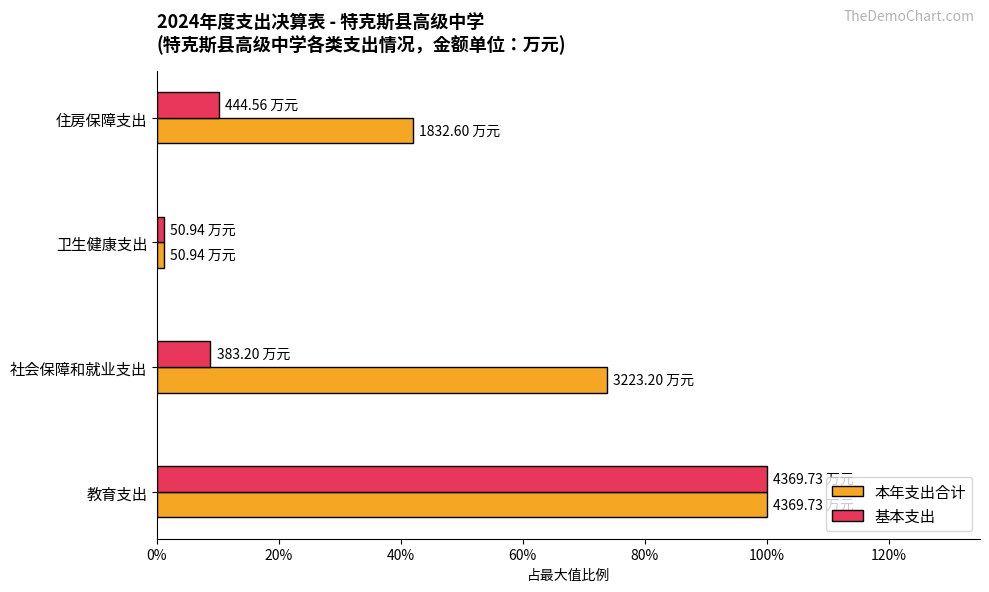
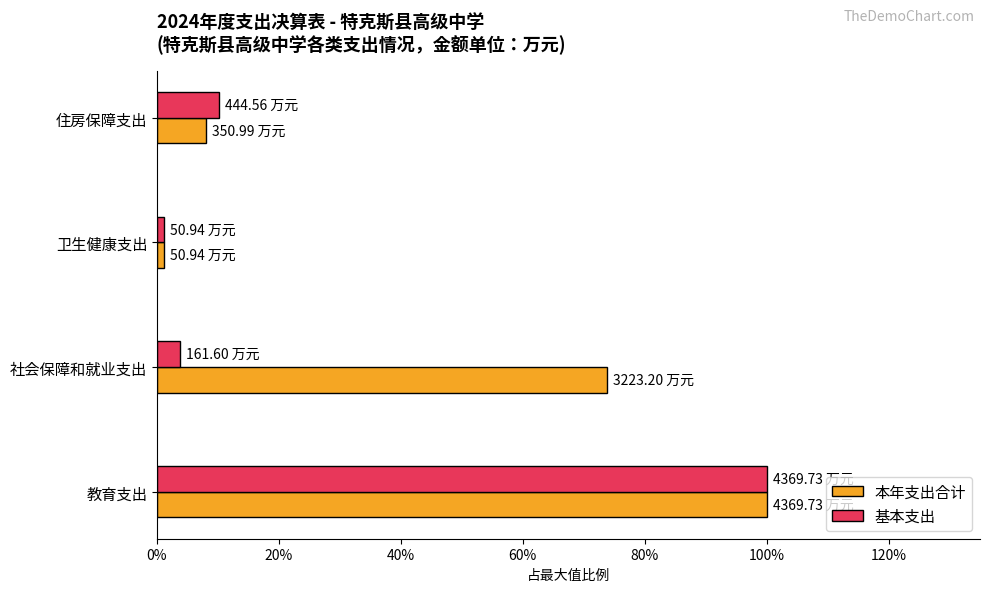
  {
    "本年支出合计": {
-     "住房保障支出": 1832.60
+     "住房保障支出": 350.99
    },
    "基本支出": {
-     "社会保障和就业支出": 383.20
+     "社会保障和就业支出": 161.60
    }
  }
